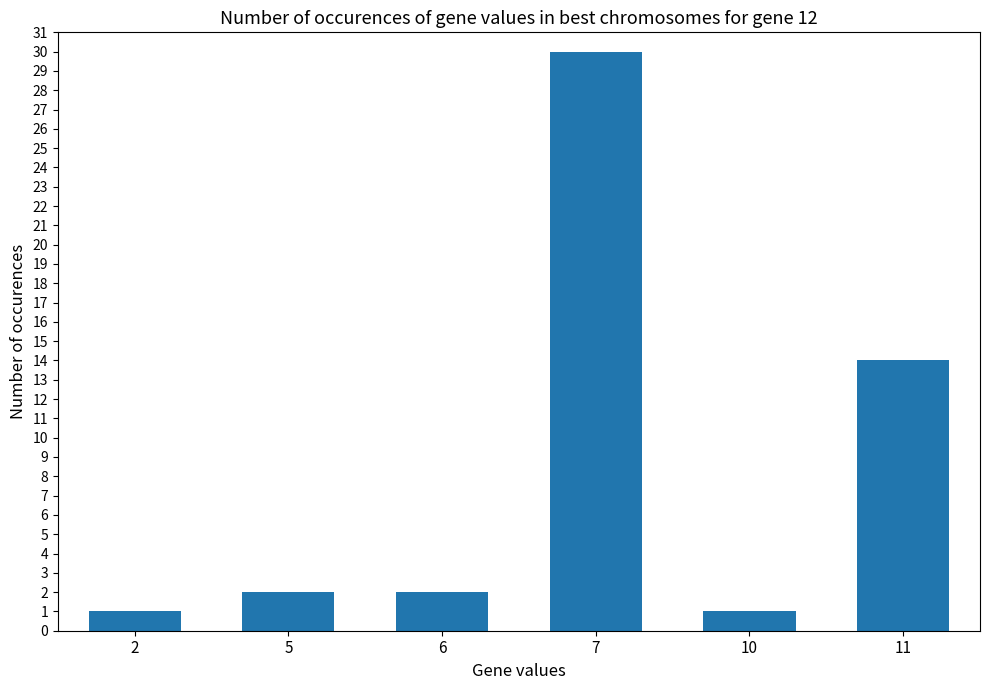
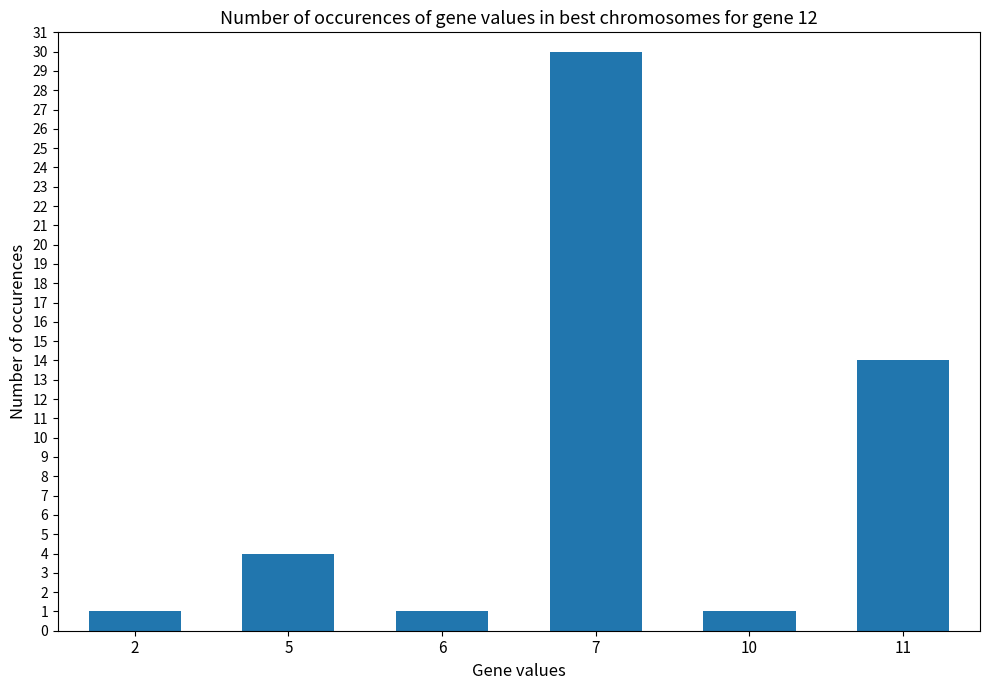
  {
    "2": 1,
-   "5": 2,
-   "6": 2,
+   "5": 4,
+   "6": 1,
    "7": 30,
    "10": 1,
    "11": 14
  }
